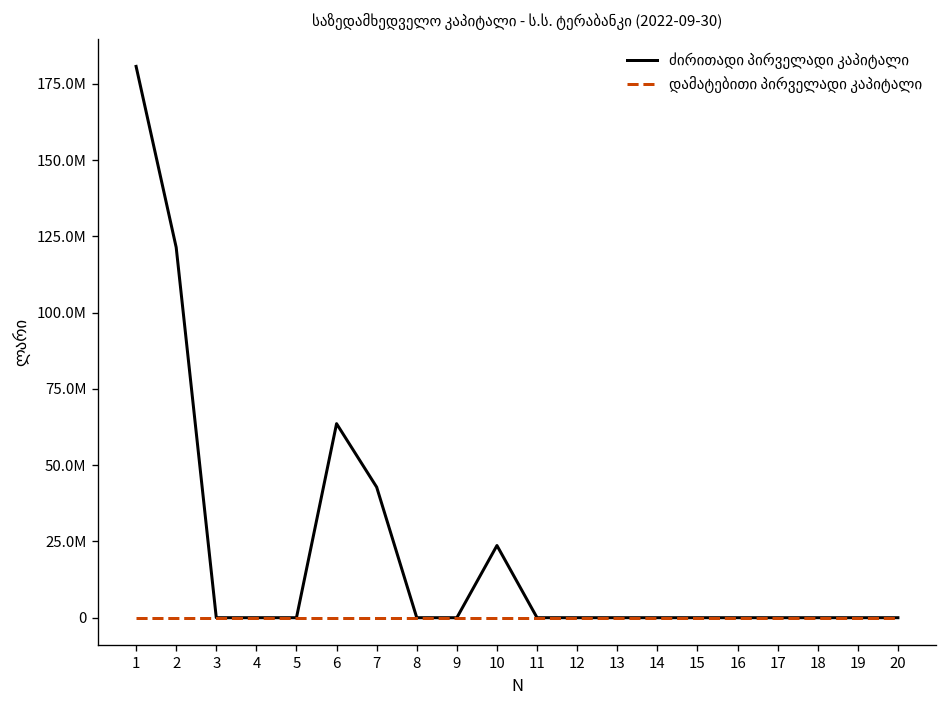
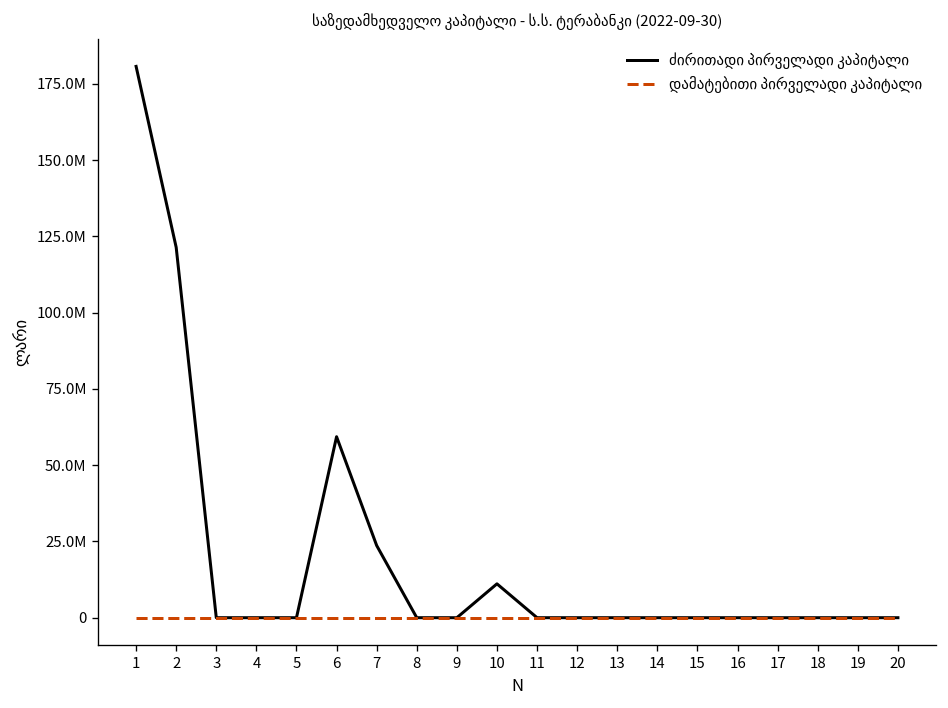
  {
    "ძირითადი პირველადი კაპიტალი": {
      "1": 181000000,
      "2": 121000000,
-     "6": 64000000,
-     "7": 43000000,
-     "10": 24000000
+     "6": 59000000,
+     "7": 24000000,
+     "10": 11000000
    },
    "დამატებითი პირველადი კაპიტალი": {
      "1": 0,
      "2": 0,
      "6": 0,
      "7": 0,
      "10": 0
    }
  }
